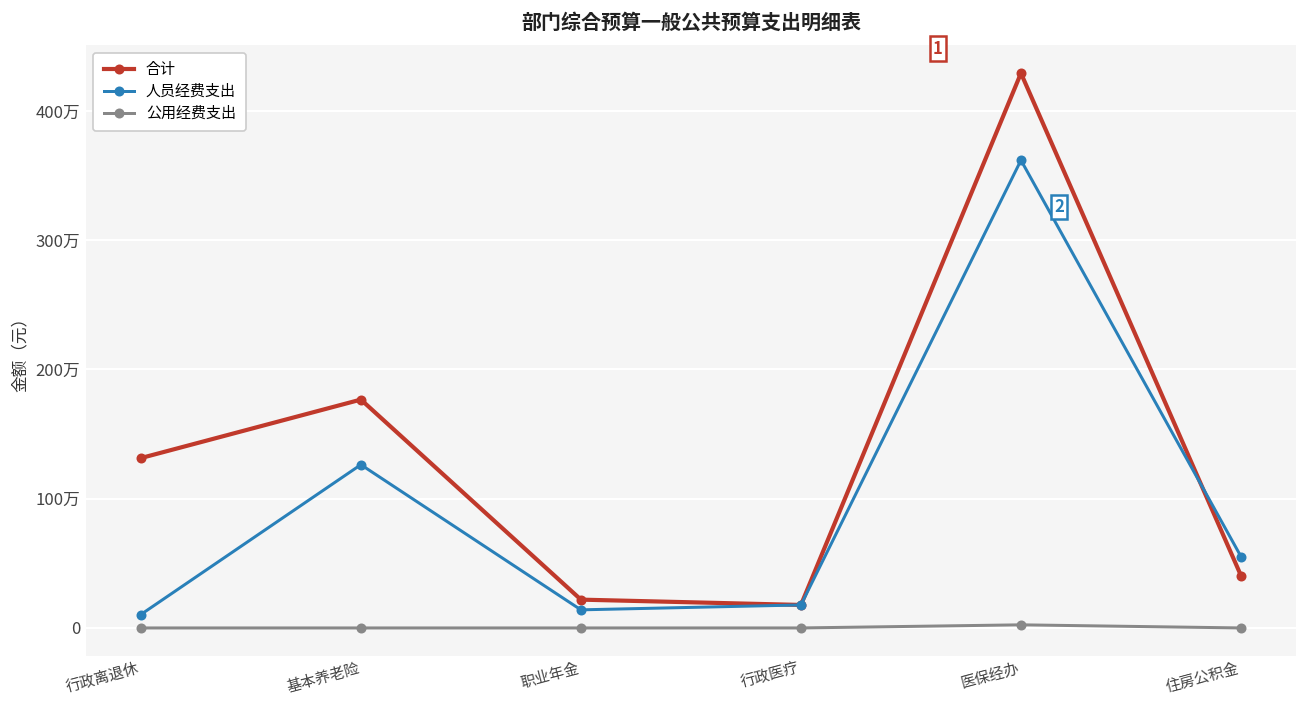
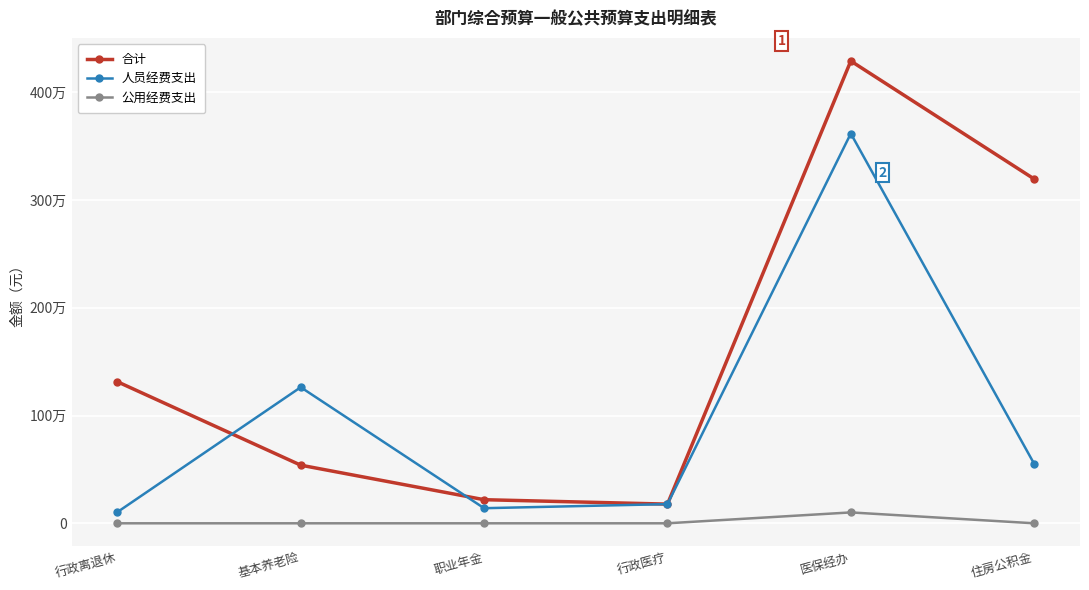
  {
    "合计": {
      "行政离退休": "131万",
-     "基本养老险": "177万",
+     "基本养老险": "54万",
      "职业年金": "22万",
      "医保经办": "429万",
-     "住房公积金": "40万"
+     "住房公积金": "320万"
    },
    "人员经费支出": {
      "行政离退休": "10万",
      "基本养老险": "126万",
      "职业年金": "14万",
      "医保经办": "362万",
      "住房公积金": "55万"
    },
    "公用经费支出": {
      "行政离退休": "0万",
      "基本养老险": "0万",
      "职业年金": "0万",
      "行政医疗": "0万",
-     "医保经办": "2万",
+     "医保经办": "10万",
      "住房公积金": "0万"
    }
  }
